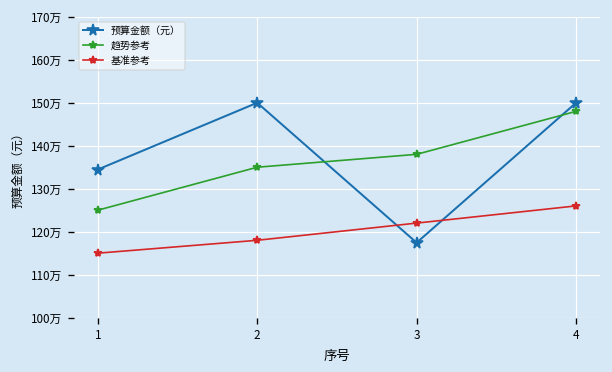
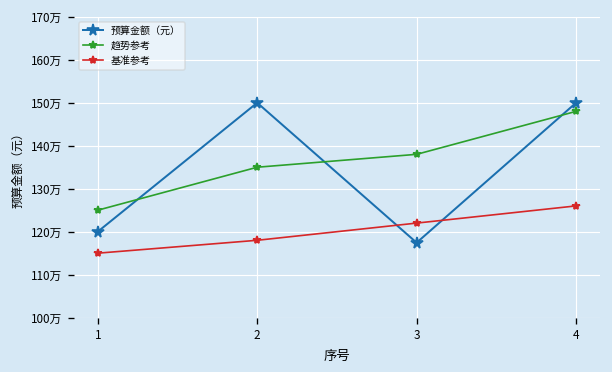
  {
    "预算金额（元）": {
-     "1": "134万",
+     "1": "120万",
      "2": "150万",
      "3": "117万",
      "4": "150万"
    },
    "趋势参考": {
      "1": "125万",
      "2": "135万",
      "3": "138万",
      "4": "148万"
    },
    "基准参考": {
      "1": "115万",
      "2": "118万",
      "3": "122万",
      "4": "126万"
    }
  }
